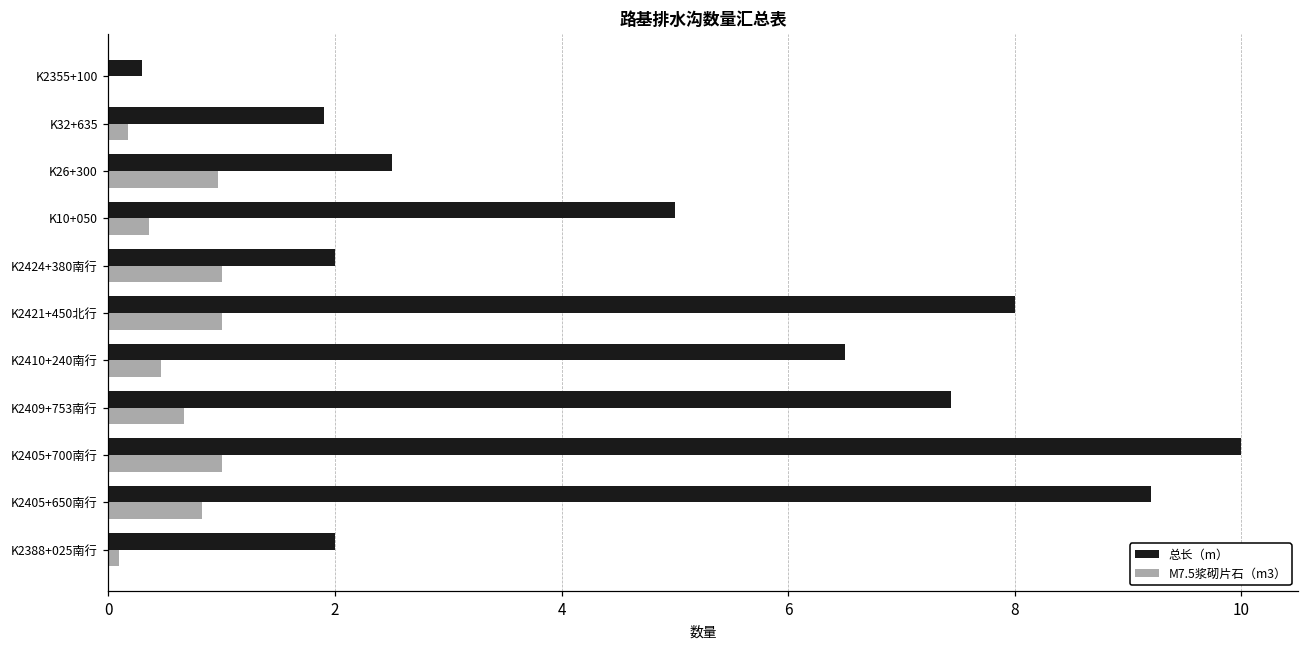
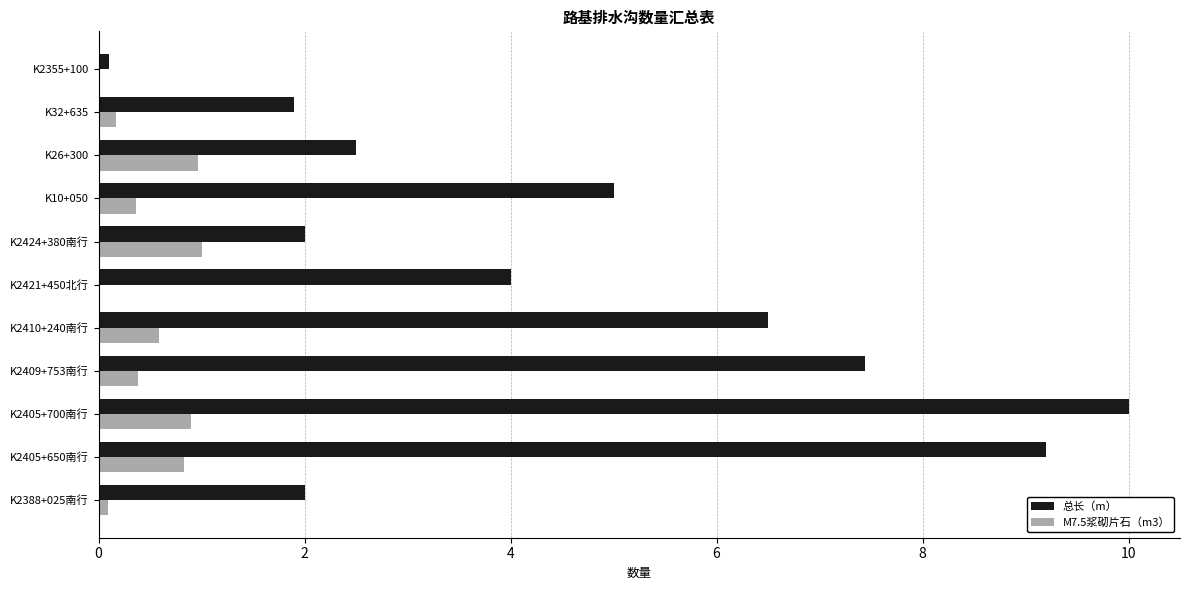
  {
    "总长（m）": {
-     "K2355+100": 0.3,
+     "K2355+100": 0.1,
      "K32+635": 1.9,
      "K26+300": 2.5,
      "K10+050": 5.0,
      "K2424+380南行": 2.0,
-     "K2421+450北行": 8,
+     "K2421+450北行": 4,
      "K2410+240南行": 6.5,
      "K2409+753南行": 7.44,
      "K2405+700南行": 10.0,
      "K2405+650南行": 9.2,
      "K2388+025南行": 2.0
    },
    "M7.5浆砌片石（m3）": {
      "K2355+100": 0.00,
      "K32+635": 0.17,
      "K26+300": 0.97,
      "K10+050": 0.36,
      "K2424+380南行": 1.00,
-     "K2421+450北行": 1,
-     "K2410+240南行": 0.46,
-     "K2409+753南行": 0.67,
-     "K2405+700南行": 1.0,
+     "K2421+450北行": 0,
+     "K2410+240南行": 0.59,
+     "K2409+753南行": 0.39,
+     "K2405+700南行": 0.9,
      "K2405+650南行": 0.83,
      "K2388+025南行": 0.09
    }
  }
